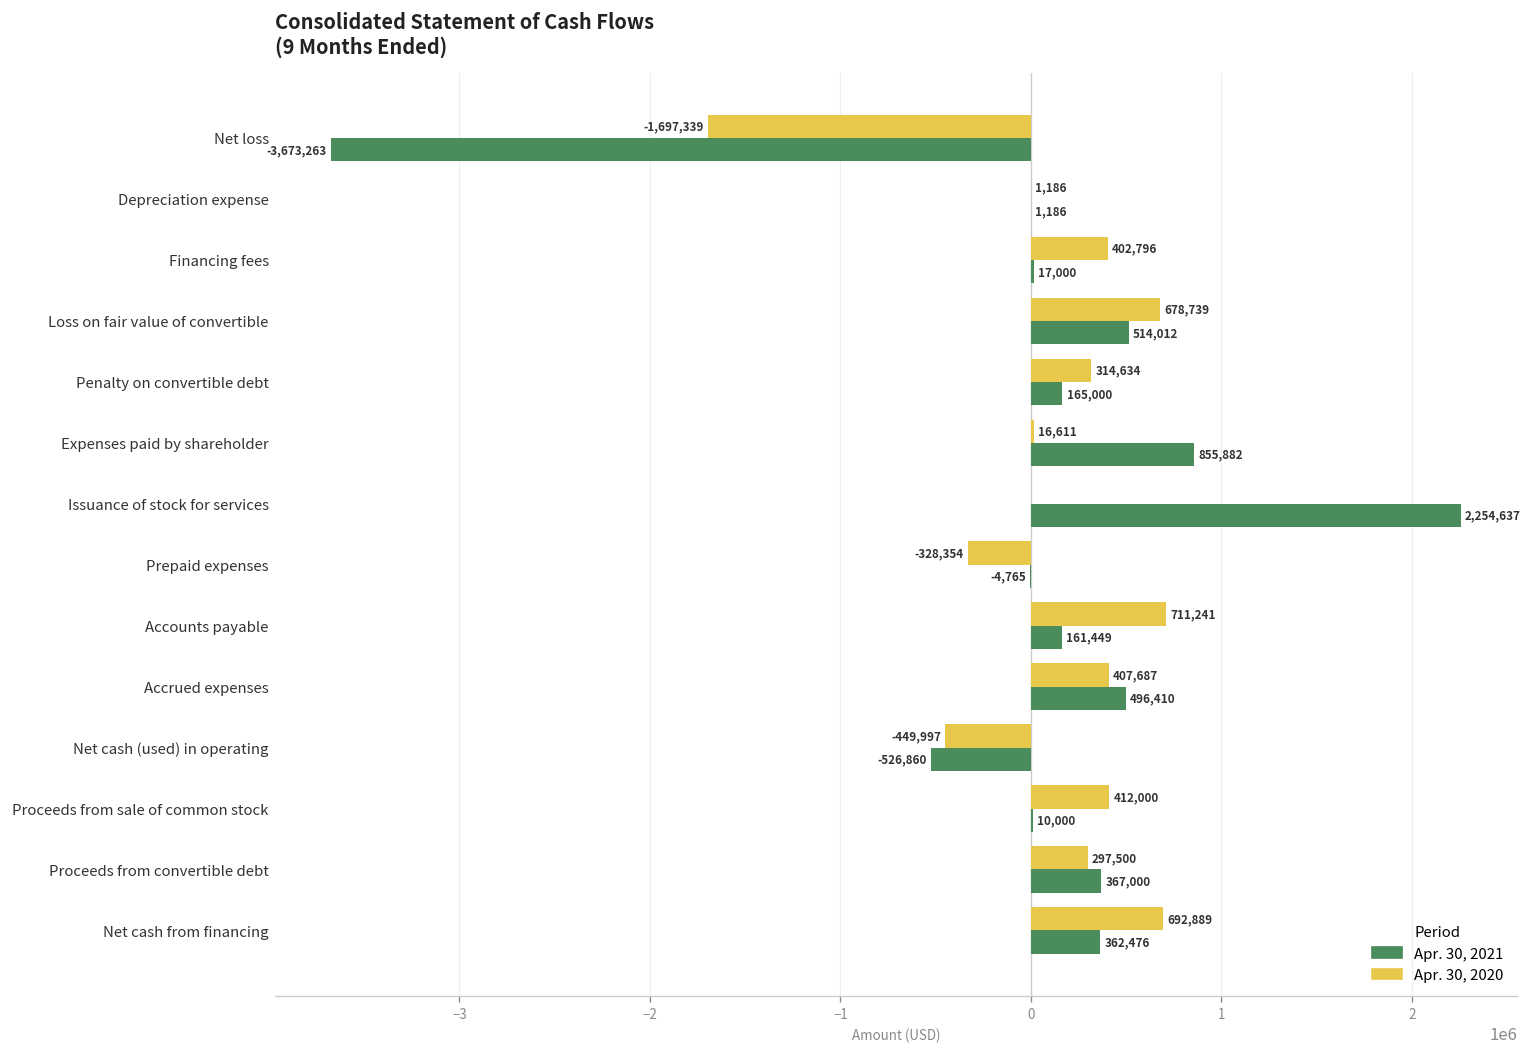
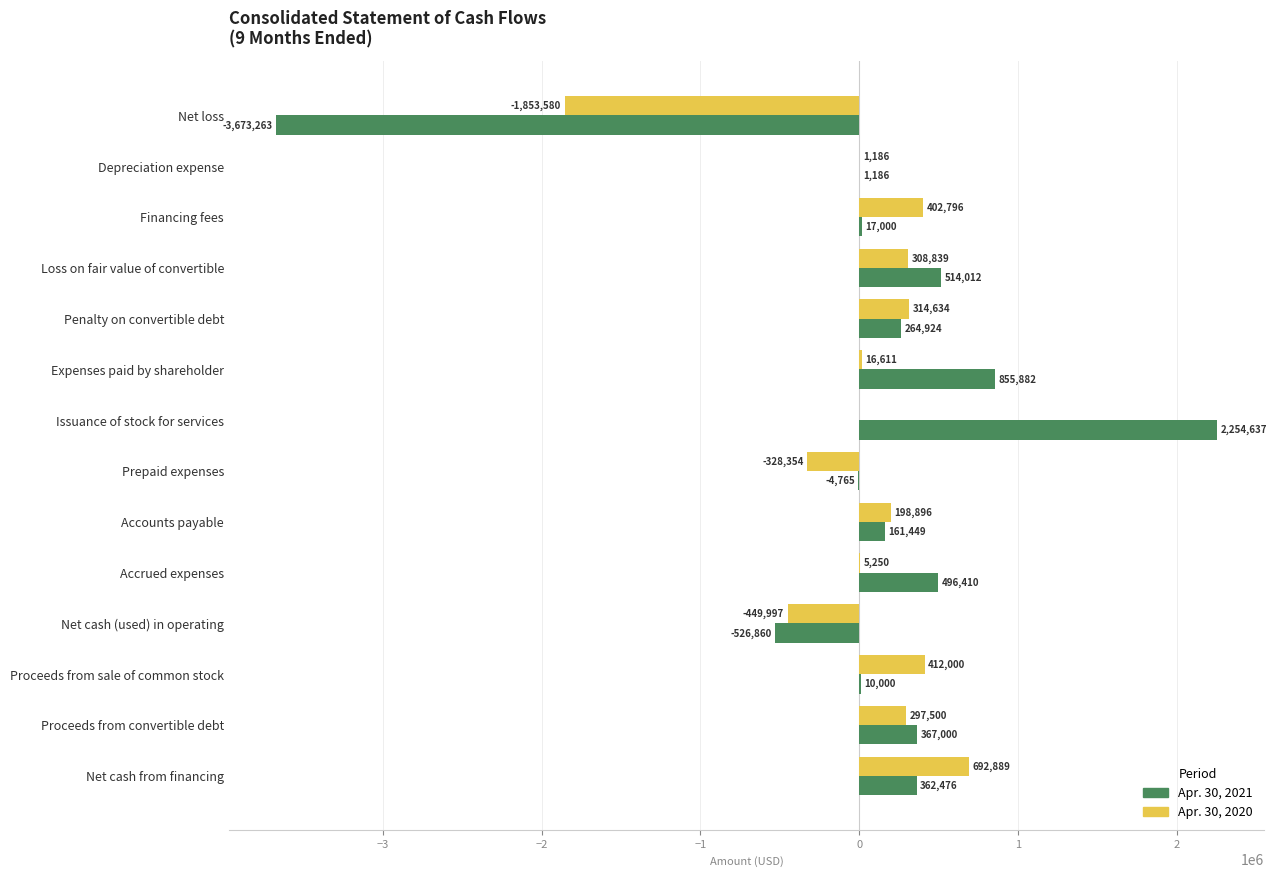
  {
    "Apr. 30, 2021": {
      "Net loss": "-3,673,263",
      "Depreciation expense": "1,186",
      "Financing fees": "17,000",
      "Loss on fair value of convertible": "514,012",
-     "Penalty on convertible debt": "165,000",
+     "Penalty on convertible debt": "264,924",
      "Expenses paid by shareholder": "855,882",
      "Issuance of stock for services": "2,254,637",
      "Prepaid expenses": "-4,765",
      "Accounts payable": "161,449",
      "Accrued expenses": "496,410",
      "Net cash (used) in operating": "-526,860",
      "Proceeds from sale of common stock": "10,000",
      "Proceeds from convertible debt": "367,000",
      "Net cash from financing": "362,476"
    },
    "Apr. 30, 2020": {
-     "Net loss": "-1,697,339",
+     "Net loss": "-1,853,580",
      "Depreciation expense": "1,186",
      "Financing fees": "402,796",
-     "Loss on fair value of convertible": "678,739",
+     "Loss on fair value of convertible": "308,839",
      "Penalty on convertible debt": "314,634",
      "Expenses paid by shareholder": "16,611",
      "Prepaid expenses": "-328,354",
-     "Accounts payable": "711,241",
-     "Accrued expenses": "407,687",
+     "Accounts payable": "198,896",
+     "Accrued expenses": "5,250",
      "Net cash (used) in operating": "-449,997",
      "Proceeds from sale of common stock": "412,000",
      "Proceeds from convertible debt": "297,500",
      "Net cash from financing": "692,889"
    }
  }
